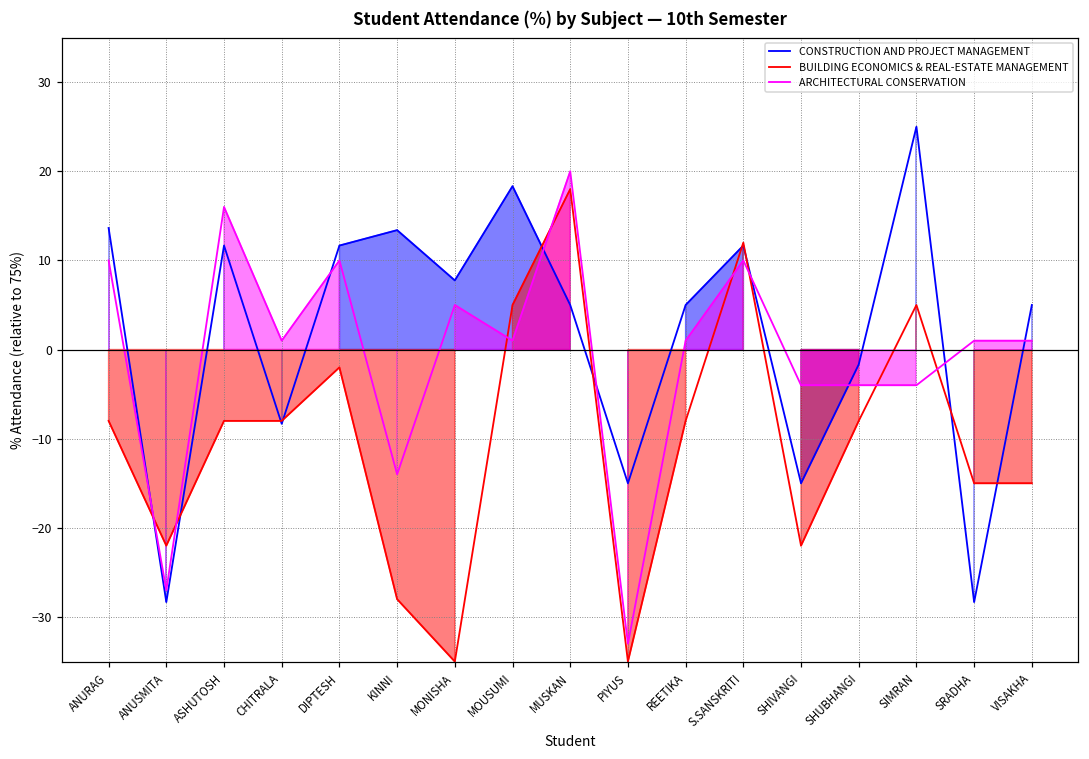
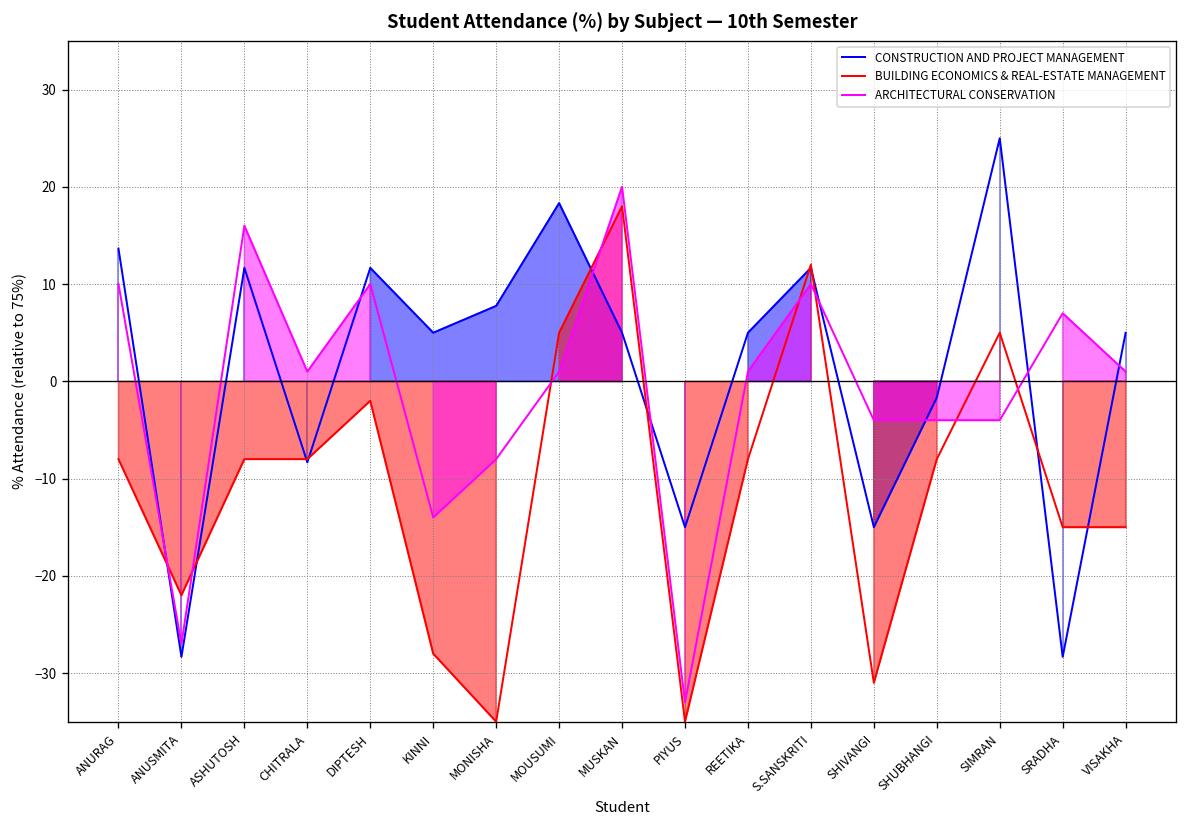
  {
    "CONSTRUCTION AND PROJECT MANAGEMENT": {
      "ANURAG": 14,
      "ANUSMITA": -28,
      "ASHUTOSH": 12,
      "CHITRALA": -8,
      "DIPTESH": 12,
-     "KINNI": 13,
+     "KINNI": 5,
      "MONISHA": 8,
      "MOUSUMI": 18,
      "MUSKAN": 5,
      "PIYUS": -15,
      "REETIKA": 5,
      "S.SANSKRITI": 12,
      "SHIVANGI": -15,
      "SHUBHANGI": -2,
      "SIMRAN": 25,
      "SRADHA": -28,
      "VISAKHA": 5
    },
    "BUILDING ECONOMICS & REAL-ESTATE MANAGEMENT": {
      "ANURAG": -8,
      "ANUSMITA": -22,
      "ASHUTOSH": -8,
      "CHITRALA": -8,
      "DIPTESH": -2,
      "KINNI": -28,
      "MONISHA": -35,
      "MOUSUMI": 5,
      "MUSKAN": 18,
      "PIYUS": -35,
      "REETIKA": -8,
      "S.SANSKRITI": 12,
-     "SHIVANGI": -22,
+     "SHIVANGI": -31,
      "SHUBHANGI": -8,
      "SIMRAN": 5,
      "SRADHA": -15,
      "VISAKHA": -15
    },
    "ARCHITECTURAL CONSERVATION": {
      "ANURAG": 10,
      "ANUSMITA": -27,
      "ASHUTOSH": 16,
      "CHITRALA": 1,
      "DIPTESH": 10,
      "KINNI": -14,
-     "MONISHA": 5,
+     "MONISHA": -8,
      "MOUSUMI": 1,
      "MUSKAN": 20,
      "PIYUS": -33,
      "REETIKA": 1,
      "S.SANSKRITI": 10,
      "SHIVANGI": -4,
      "SHUBHANGI": -4,
      "SIMRAN": -4,
-     "SRADHA": 1,
+     "SRADHA": 7,
      "VISAKHA": 1
    }
  }
